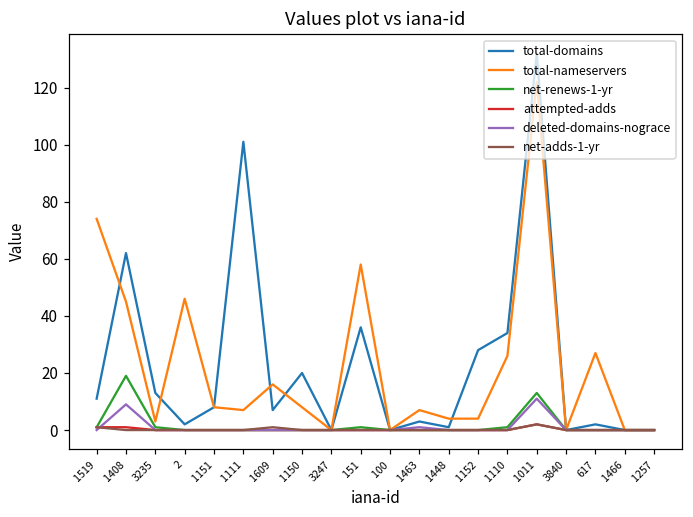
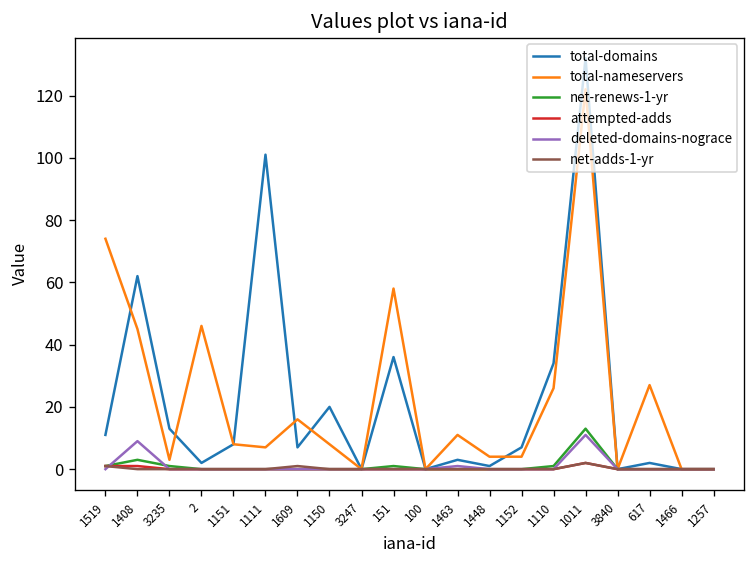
  {
    "total-domains": {
      "1519": 11,
      "1408": 62,
      "3235": 13,
      "2": 2,
      "1111": 101,
      "1609": 7,
      "1150": 20,
      "151": 36,
      "1463": 3,
      "1448": 1,
-     "1152": 28,
+     "1152": 7,
      "1110": 34,
      "617": 2
    },
    "total-nameservers": {
      "1519": 74,
      "1408": 45,
      "3235": 3,
      "2": 46,
      "1111": 7,
      "1609": 16,
      "1150": 8,
      "151": 58,
-     "1463": 7,
+     "1463": 11,
      "1448": 4,
      "1152": 4,
      "1110": 26,
      "617": 27
    },
    "net-renews-1-yr": {
-     "1408": 19,
+     "1408": 3,
      "3235": 1,
      "151": 1,
      "1110": 1,
      "1011": 13
    },
    "attempted-adds": {
      "1408": 1
    },
    "deleted-domains-nograce": {
      "1519": 0,
      "1408": 9,
      "1463": 1,
      "1011": 11
    },
    "net-adds-1-yr": {
      "1408": 0,
      "1609": 1
    }
  }
